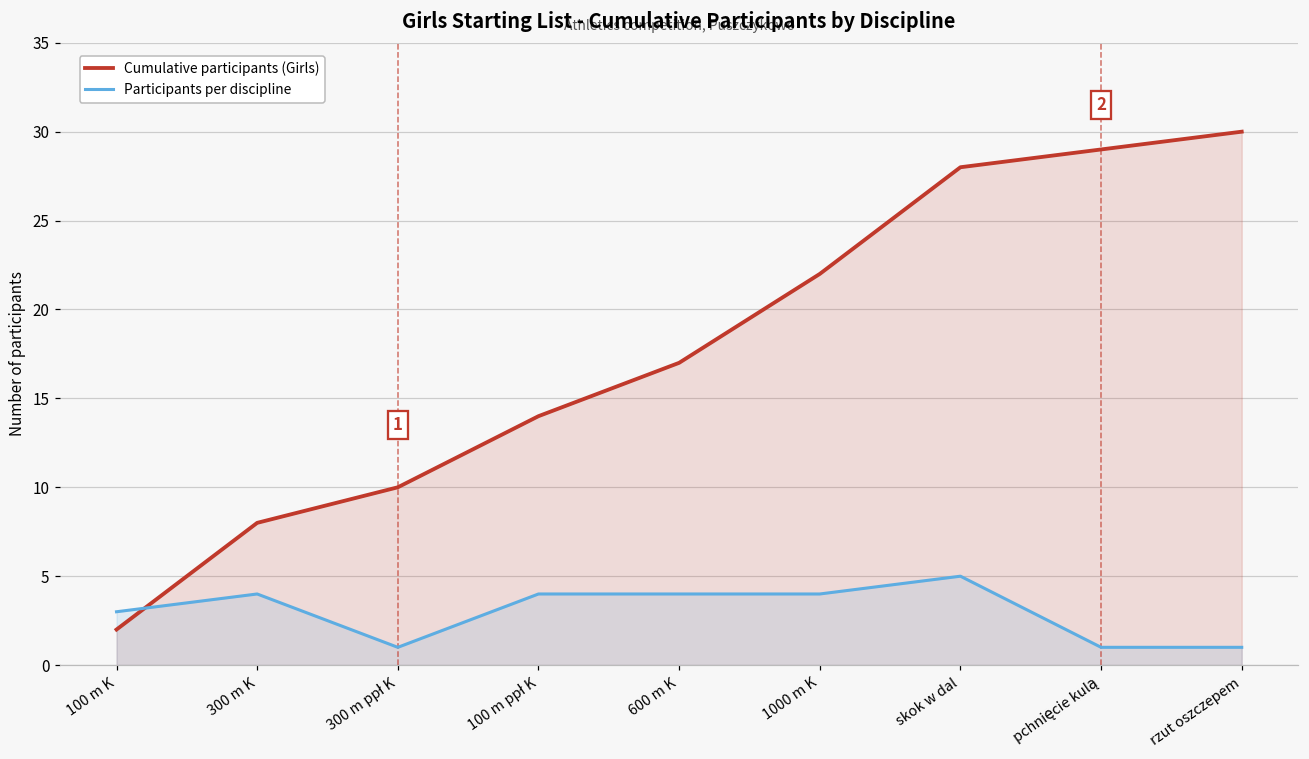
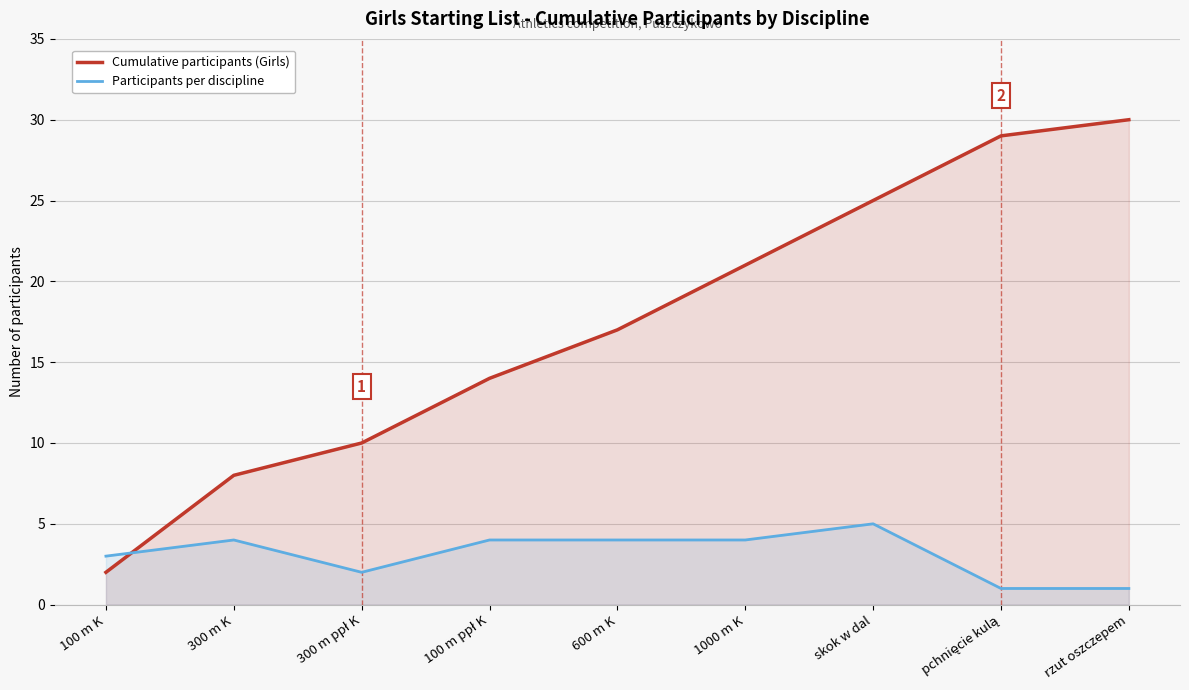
  {
    "Cumulative participants (Girls)": {
      "100 m K": 2,
      "300 m K": 8,
      "300 m ppł K": 10,
      "100 m ppł K": 14,
      "600 m K": 17,
-     "1000 m K": 22,
-     "skok w dal": 28,
+     "1000 m K": 21,
+     "skok w dal": 25,
      "pchnięcie kulą": 29,
      "rzut oszczepem": 30
    },
    "Participants per discipline": {
      "100 m K": 3,
      "300 m K": 4,
-     "300 m ppł K": 1,
+     "300 m ppł K": 2,
      "100 m ppł K": 4,
      "600 m K": 4,
      "1000 m K": 4,
      "skok w dal": 5,
      "pchnięcie kulą": 1,
      "rzut oszczepem": 1
    }
  }
